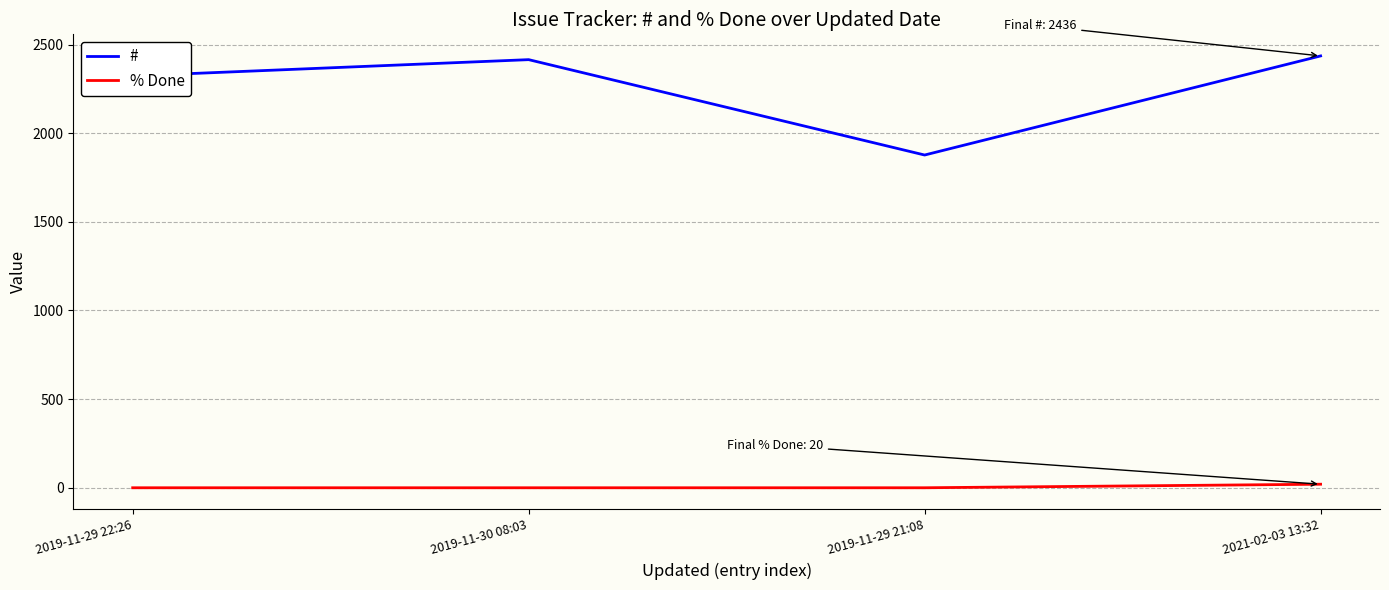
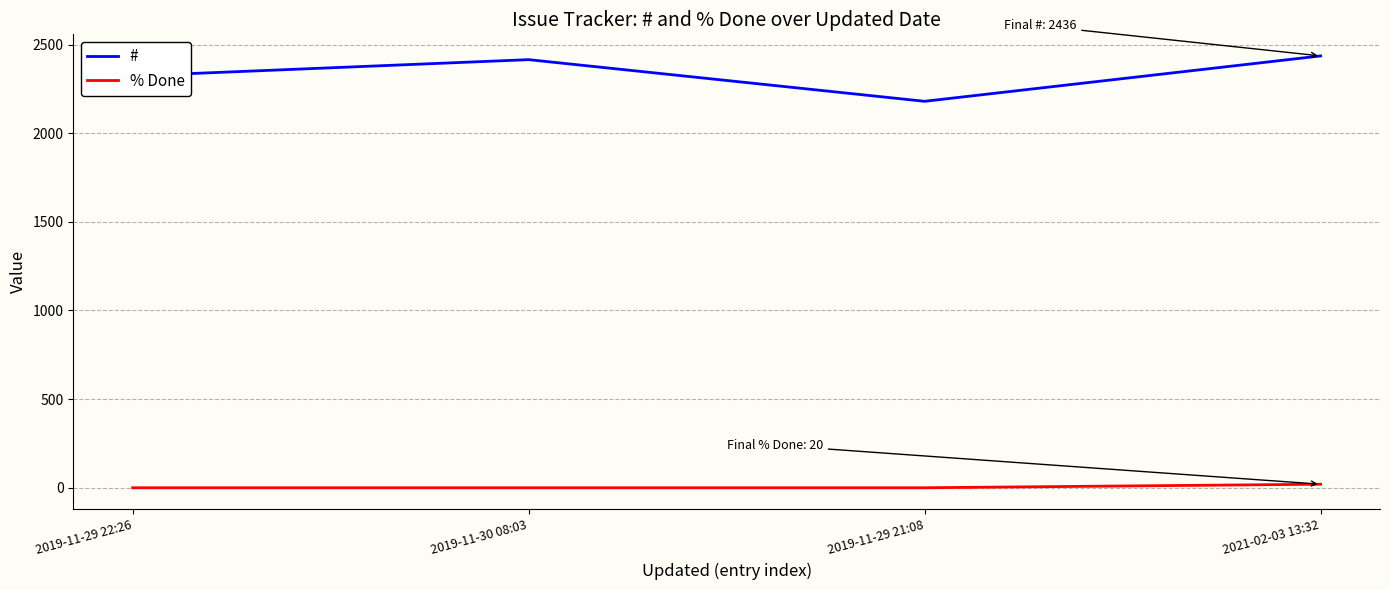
  {
    "#": {
      "2019-11-30 08:03": 2420,
-     "2019-11-29 21:08": 1880
+     "2019-11-29 21:08": 2180
    },
    "% Done": {
      "2019-11-29 22:26": 0,
      "2019-11-30 08:03": 0,
      "2021-02-03 13:32": 20
    }
  }
